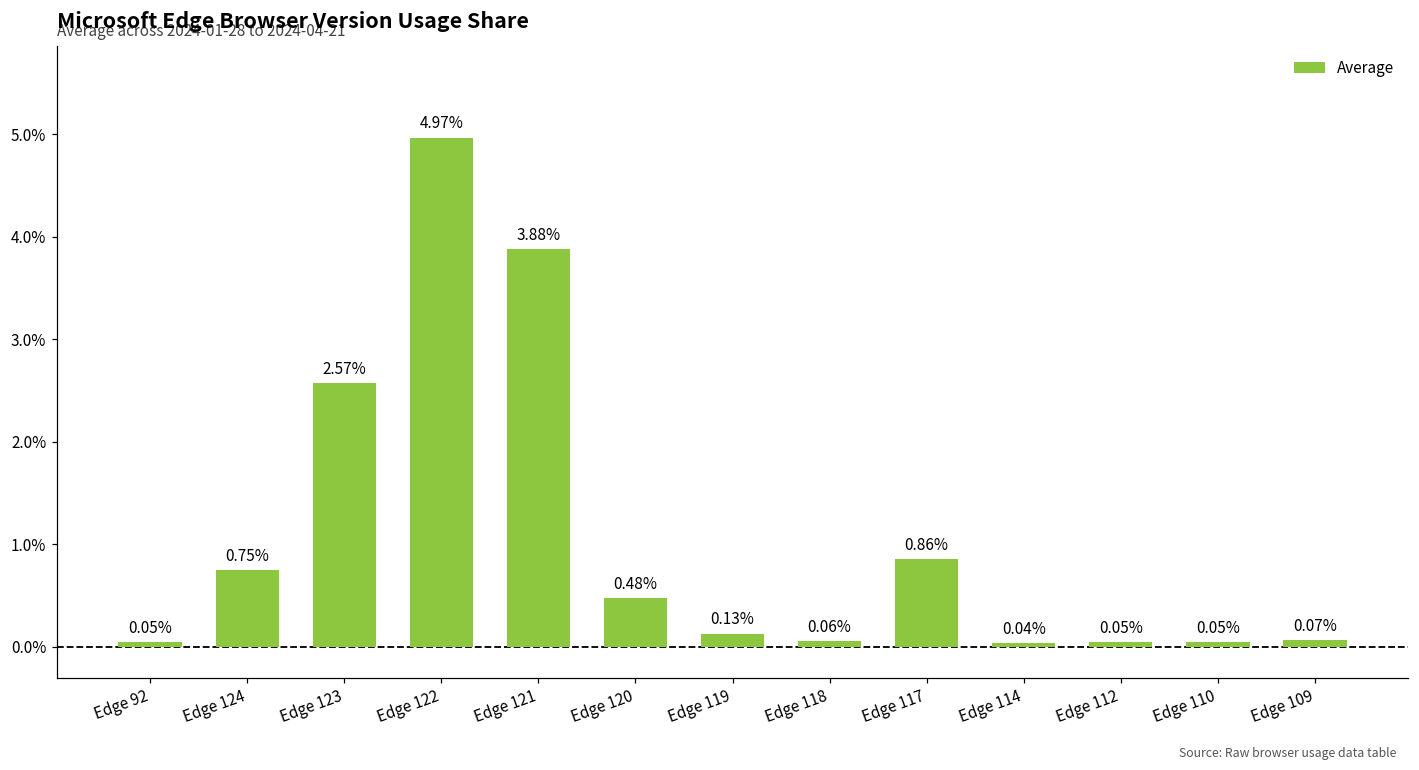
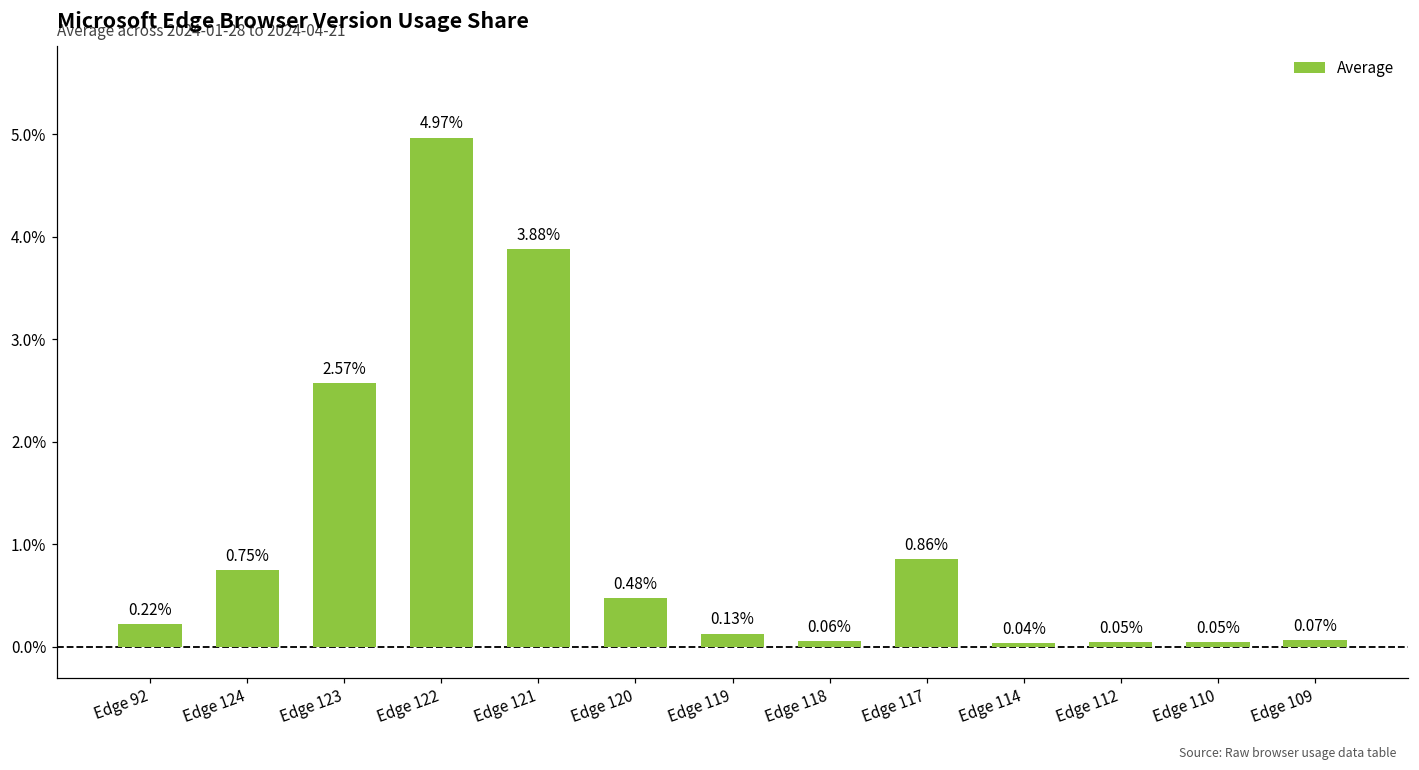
  {
-   "Edge 92": "0.05%",
+   "Edge 92": "0.22%",
    "Edge 124": "0.75%",
    "Edge 123": "2.57%",
    "Edge 122": "4.97%",
    "Edge 121": "3.88%",
    "Edge 120": "0.48%",
    "Edge 119": "0.13%",
    "Edge 118": "0.06%",
    "Edge 117": "0.86%",
    "Edge 114": "0.04%",
    "Edge 112": "0.05%",
    "Edge 110": "0.05%",
    "Edge 109": "0.07%"
  }
